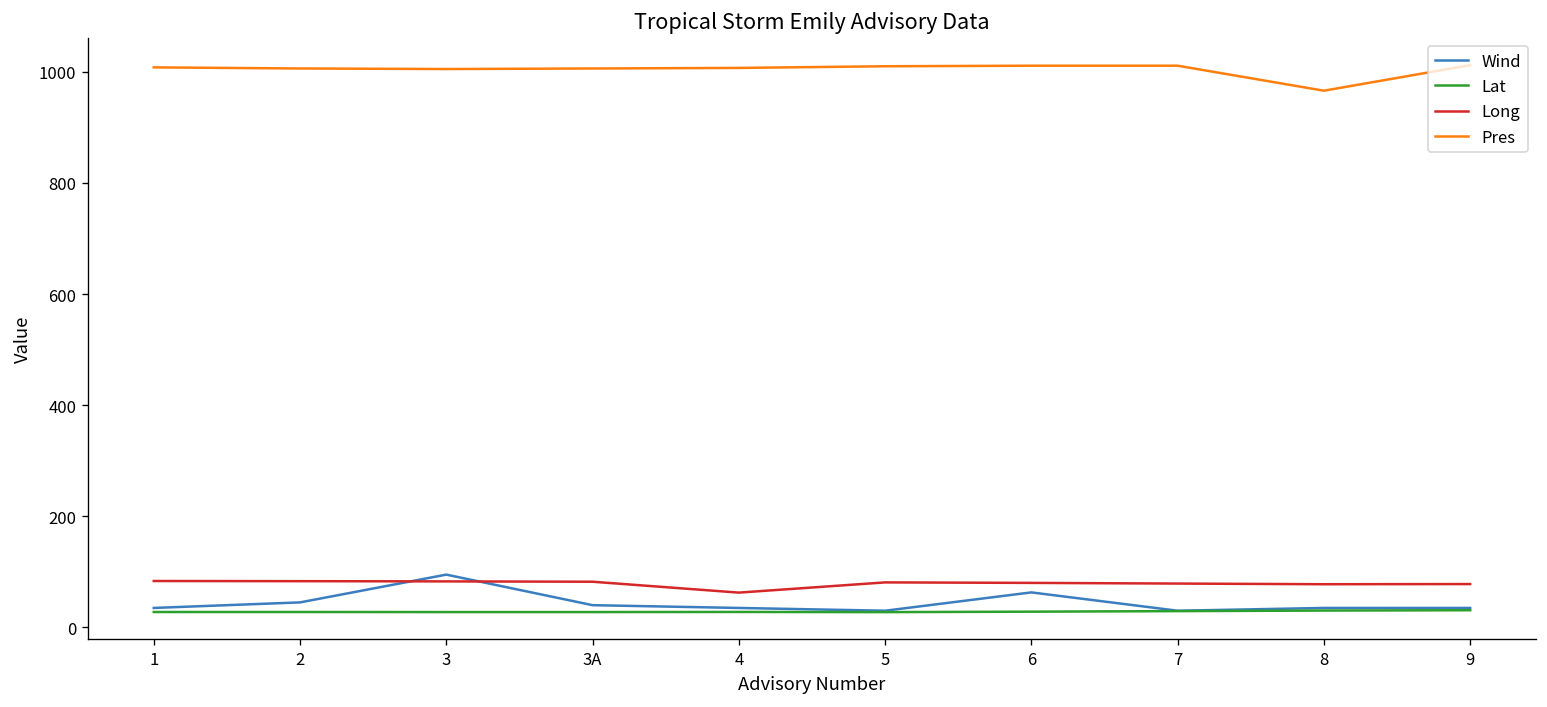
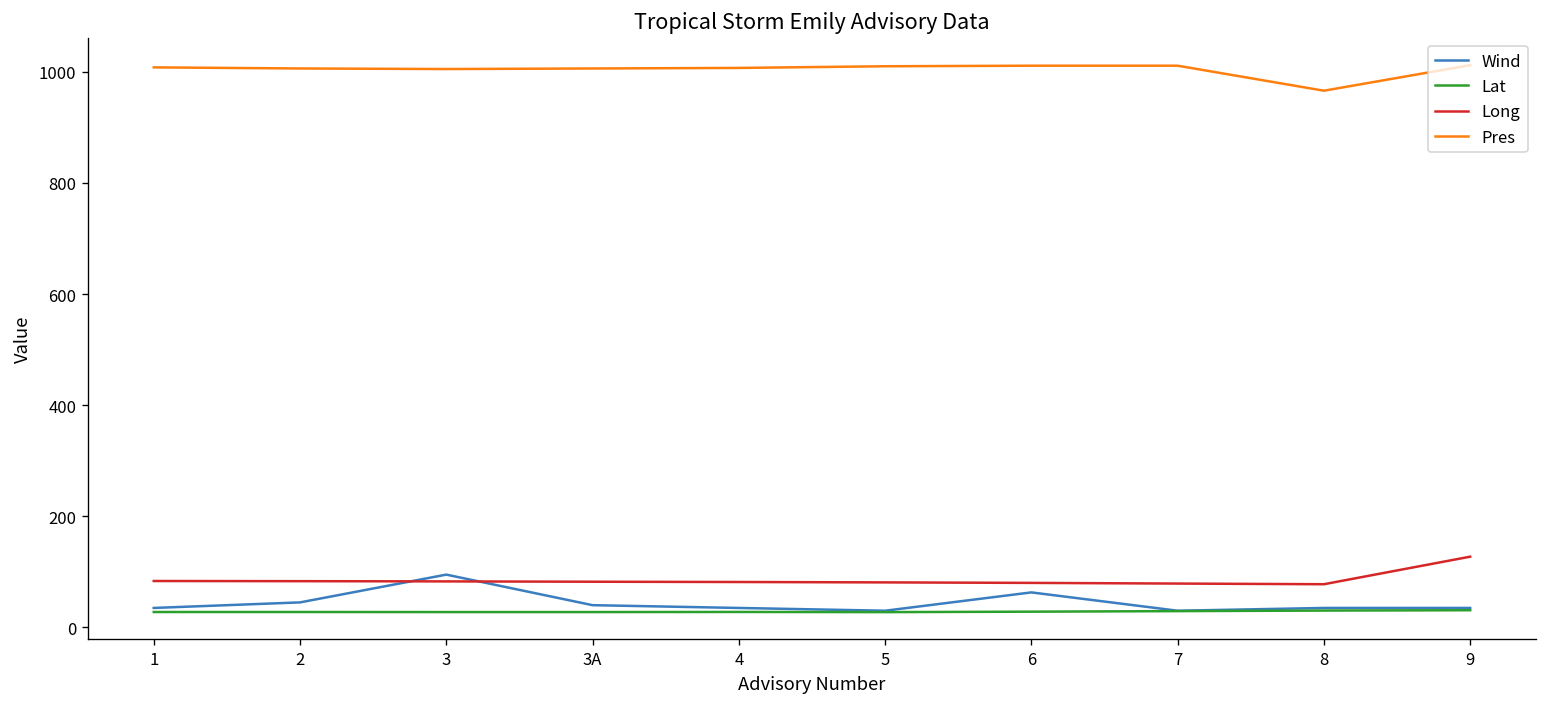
  {
    "Wind": {
      "1": 40,
      "2": 50,
      "3": 100,
      "3A": 40,
      "4": 40,
      "6": 60
    },
    "Lat": {
      "1": 30,
      "2": 30,
      "3": 30,
      "3A": 30,
      "4": 30,
      "6": 30
    },
    "Long": {
      "1": 80,
      "2": 80,
      "3": 80,
      "3A": 80,
-     "4": 60,
+     "4": 80,
      "5": 80,
      "6": 80,
      "7": 80,
      "8": 80,
-     "9": 80
+     "9": 130
    },
    "Pres": {
      "1": 1010,
      "2": 1010,
      "3": 1010,
      "3A": 1010,
      "4": 1010,
      "5": 1010,
      "6": 1010,
      "7": 1010,
      "8": 970
    }
  }
